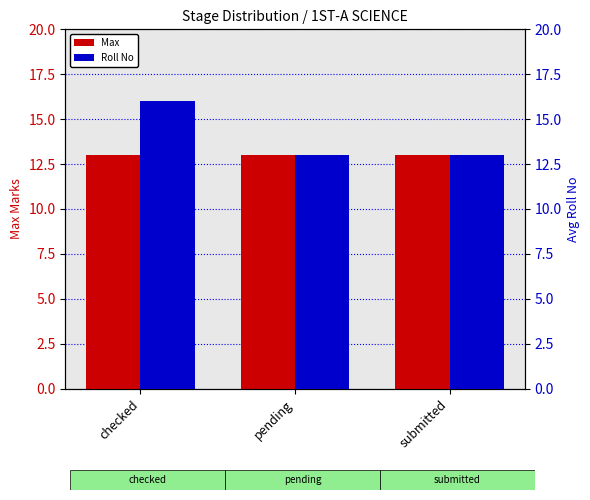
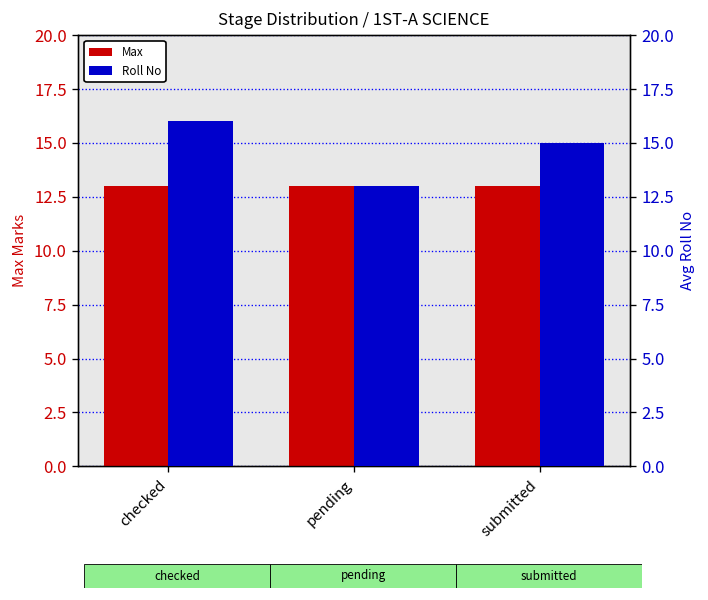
  {
    "Max": {
      "checked": 13.0,
      "pending": 13.0,
      "submitted": 13.0
    },
    "Roll No": {
      "checked": 16,
      "pending": 13,
-     "submitted": 13
+     "submitted": 15
    }
  }
